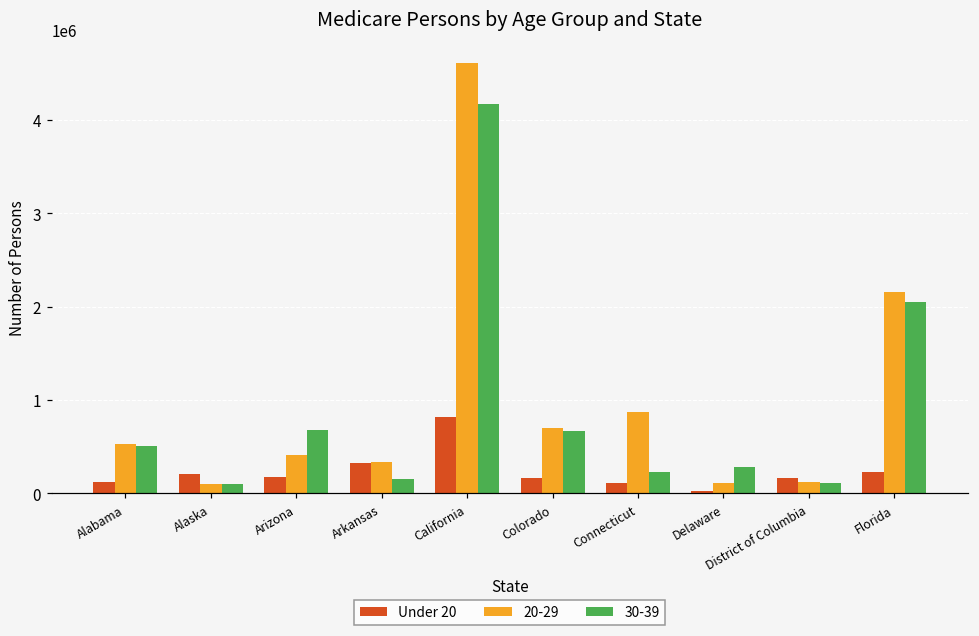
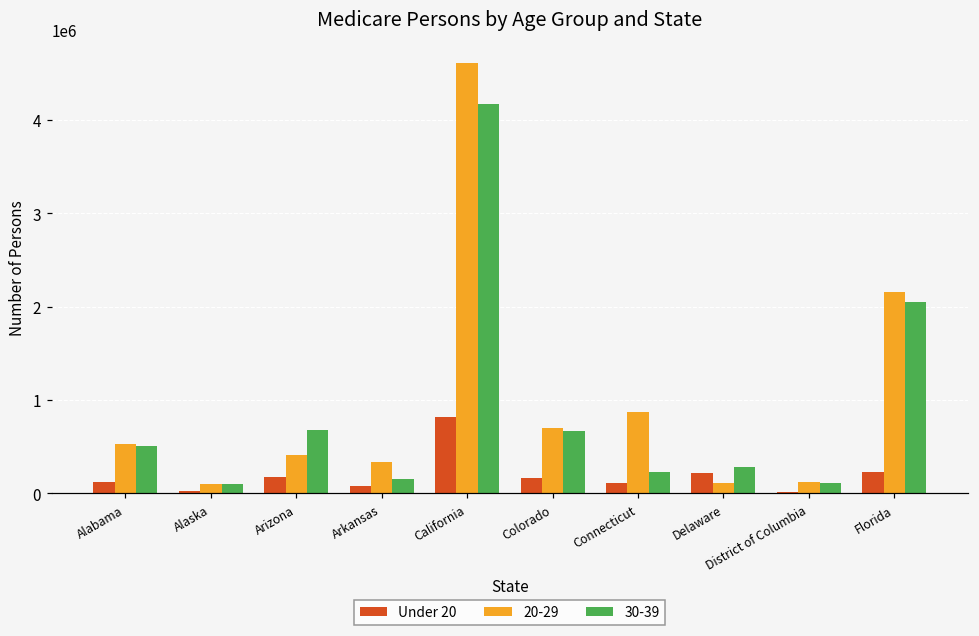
  {
    "Under 20": {
      "Alabama": 100000,
-     "Alaska": 200000,
+     "Alaska": 0,
      "Arizona": 200000,
-     "Arkansas": 300000,
+     "Arkansas": 100000,
      "California": 800000,
      "Colorado": 200000,
      "Connecticut": 100000,
-     "Delaware": 0,
-     "District of Columbia": 200000,
+     "Delaware": 200000,
+     "District of Columbia": 0,
      "Florida": 200000
    },
    "20-29": {
      "Alabama": 500000,
      "Alaska": 100000,
      "Arizona": 400000,
      "Arkansas": 300000,
      "California": 4600000,
      "Colorado": 700000,
      "Connecticut": 900000,
      "Delaware": 100000,
      "District of Columbia": 100000,
      "Florida": 2200000
    },
    "30-39": {
      "Alabama": 500000,
      "Alaska": 100000,
      "Arizona": 700000,
      "Arkansas": 200000,
      "California": 4200000,
      "Colorado": 700000,
      "Connecticut": 200000,
      "Delaware": 300000,
      "District of Columbia": 100000,
      "Florida": 2000000
    }
  }
